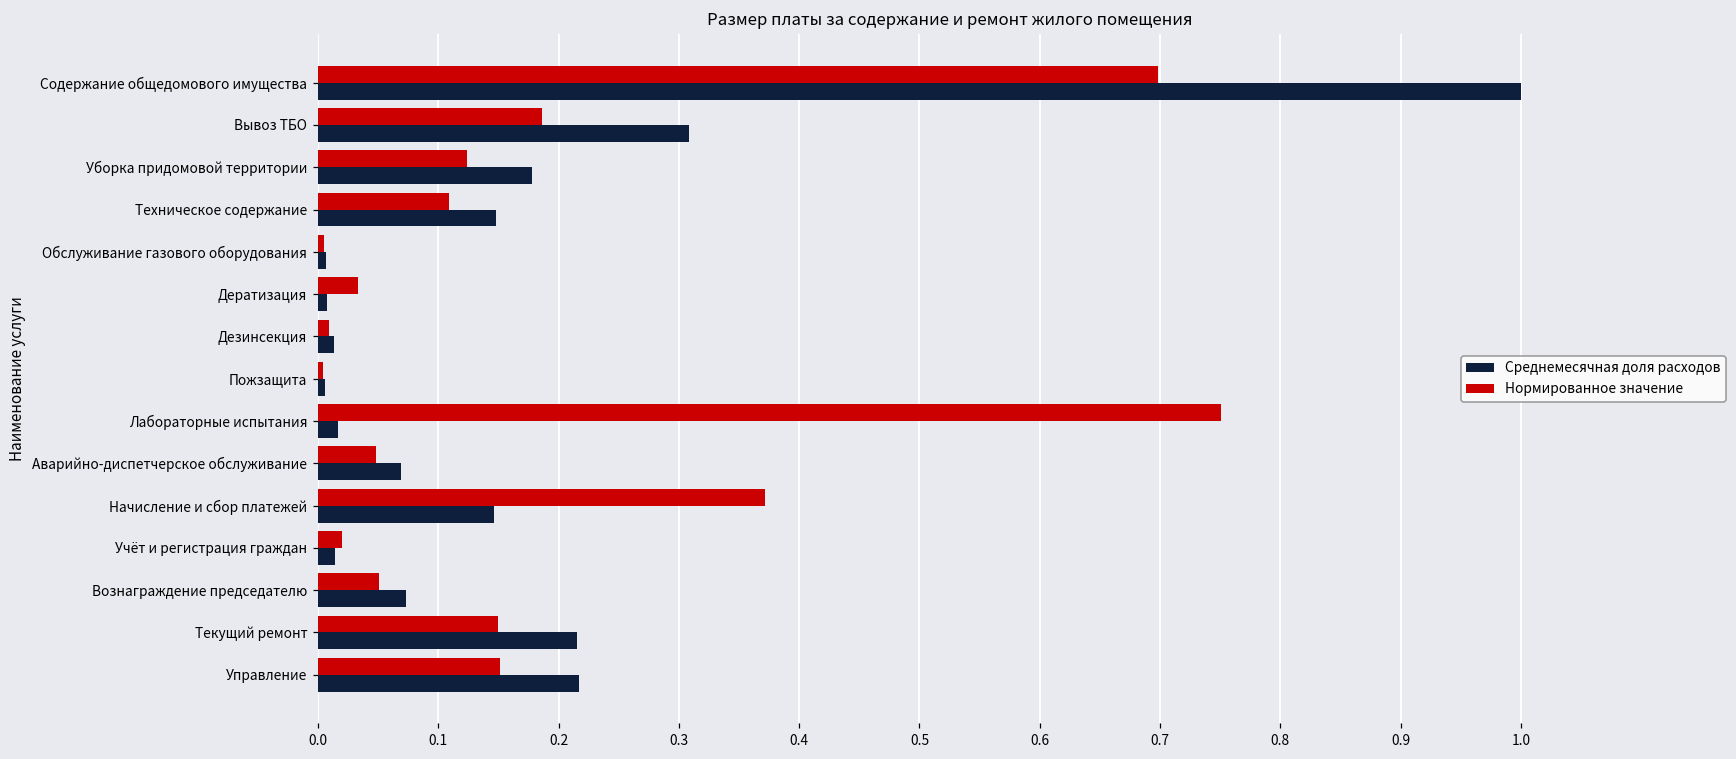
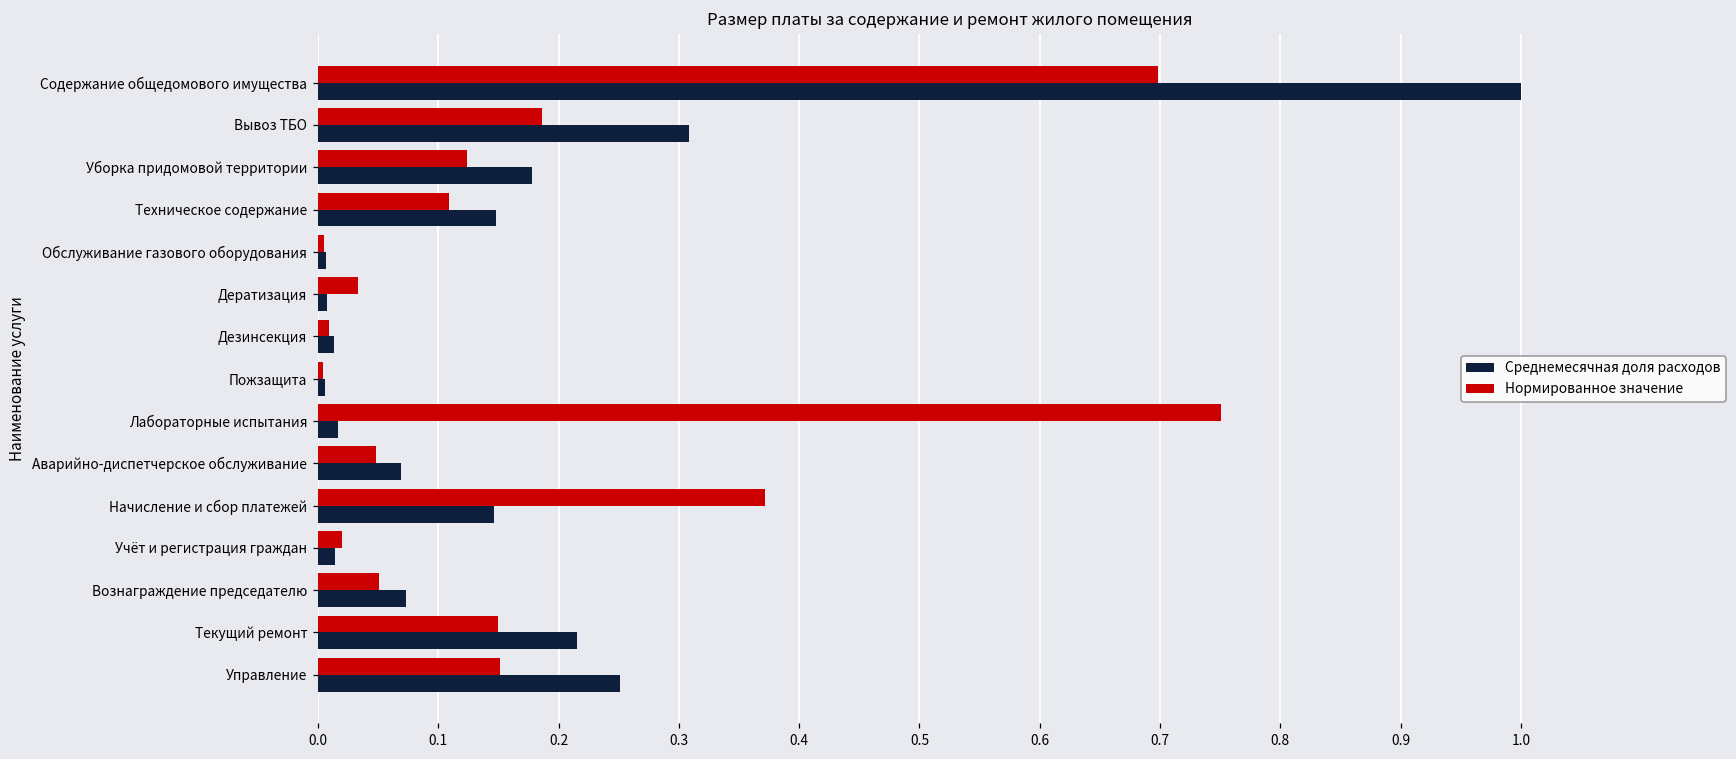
  {
    "Среднемесячная доля расходов": {
      "Содержание общедомового имущества": 1.000,
      "Вывоз ТБО": 0.308,
      "Уборка придомовой территории": 0.178,
      "Техническое содержание": 0.148,
      "Обслуживание газового оборудования": 0.007,
      "Дератизация": 0.007,
      "Дезинсекция": 0.013,
      "Пожзащита": 0.006,
      "Лабораторные испытания": 0.017,
      "Аварийно-диспетчерское обслуживание": 0.069,
      "Начисление и сбор платежей": 0.146,
      "Учёт и регистрация граждан": 0.014,
      "Вознаграждение председателю": 0.073,
      "Текущий ремонт": 0.215,
-     "Управление": 0.217
+     "Управление": 0.251
    },
    "Нормированное значение": {
      "Содержание общедомового имущества": 0.698,
      "Вывоз ТБО": 0.186,
      "Уборка придомовой территории": 0.124,
      "Техническое содержание": 0.109,
      "Обслуживание газового оборудования": 0.005,
      "Дератизация": 0.033,
      "Дезинсекция": 0.009,
      "Пожзащита": 0.004,
      "Лабораторные испытания": 0.751,
      "Аварийно-диспетчерское обслуживание": 0.048,
      "Начисление и сбор платежей": 0.372,
      "Учёт и регистрация граждан": 0.020,
      "Вознаграждение председателю": 0.051,
      "Текущий ремонт": 0.150,
      "Управление": 0.151
    }
  }
